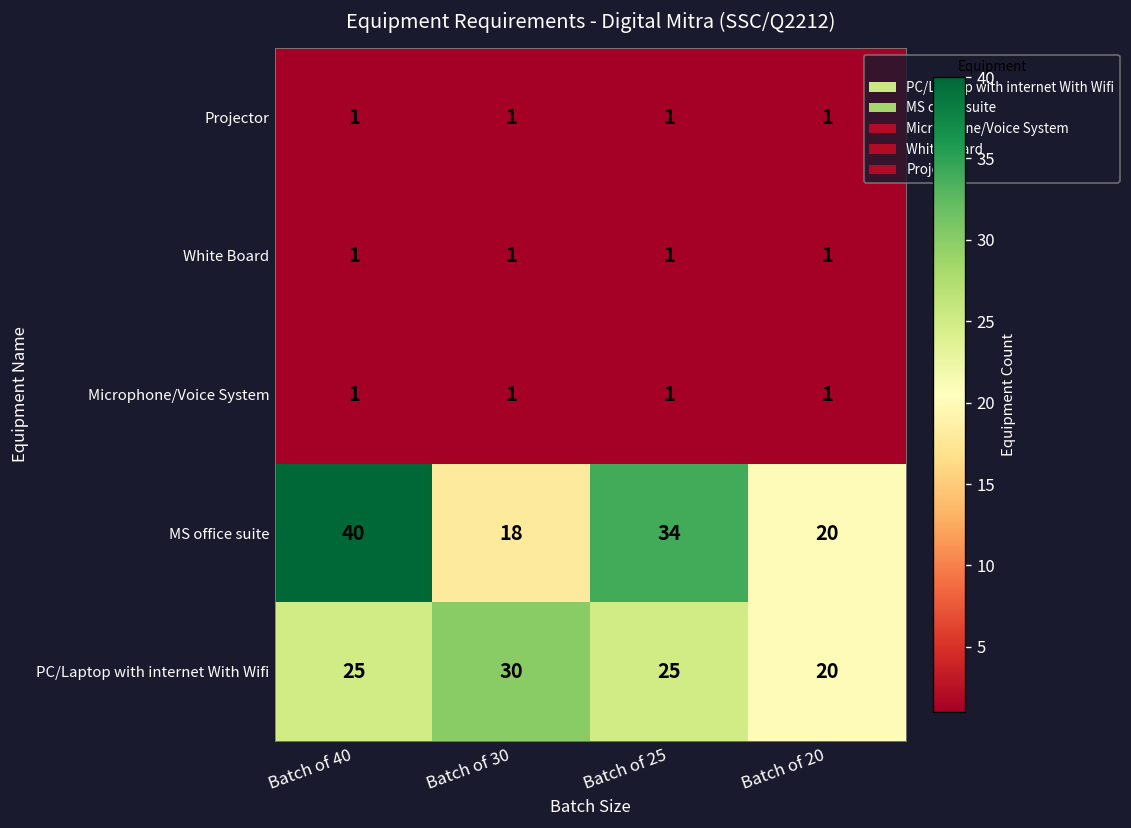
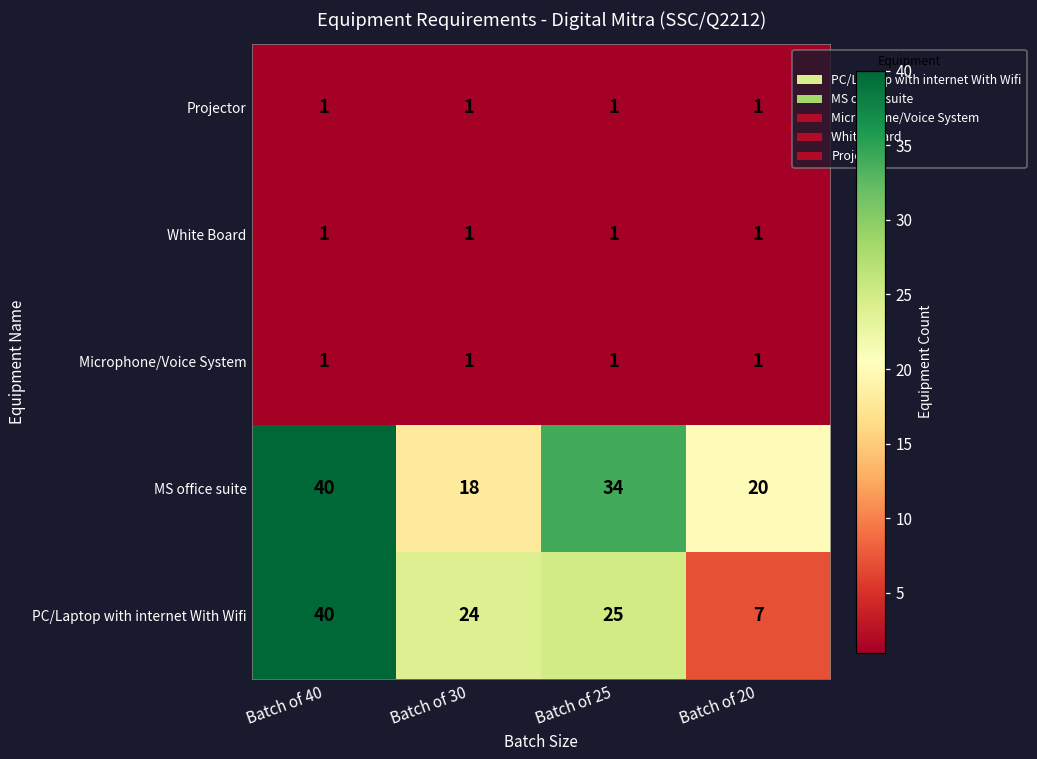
  {
    "Projector": {
      "Batch of 40": 1,
      "Batch of 30": 1,
      "Batch of 25": 1,
      "Batch of 20": 1
    },
    "White Board": {
      "Batch of 40": 1,
      "Batch of 30": 1,
      "Batch of 25": 1,
      "Batch of 20": 1
    },
    "Microphone/Voice System": {
      "Batch of 40": 1,
      "Batch of 30": 1,
      "Batch of 25": 1,
      "Batch of 20": 1
    },
    "MS office suite": {
      "Batch of 40": 40,
      "Batch of 30": 18,
      "Batch of 25": 34,
      "Batch of 20": 20
    },
    "PC/Laptop with internet With Wifi": {
-     "Batch of 40": 25,
-     "Batch of 30": 30,
+     "Batch of 40": 40,
+     "Batch of 30": 24,
      "Batch of 25": 25,
-     "Batch of 20": 20
+     "Batch of 20": 7
    }
  }
